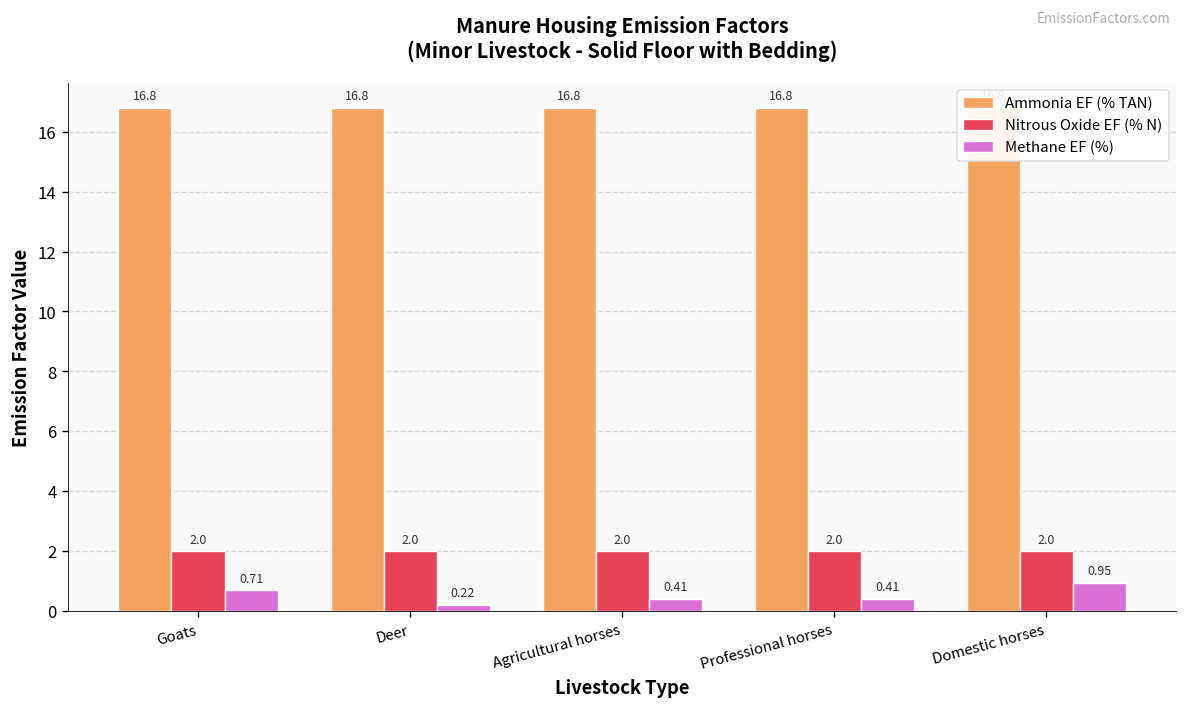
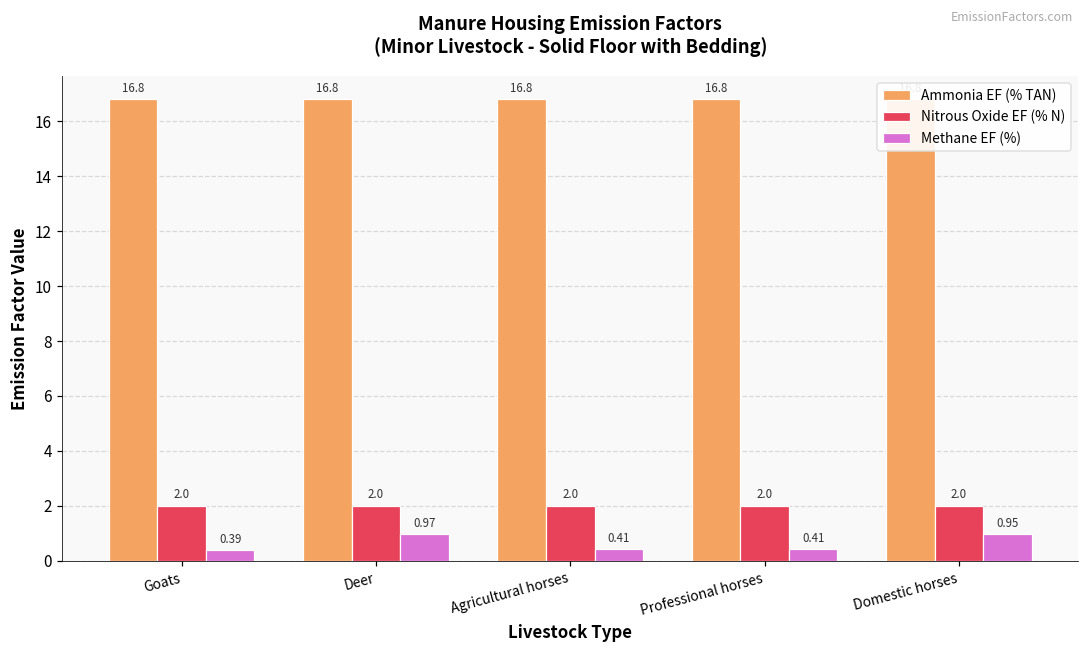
  {
    "Ammonia EF (% TAN)": {
      "Goats": 16.8,
      "Deer": 16.8,
      "Agricultural horses": 16.8,
      "Professional horses": 16.8
    },
    "Nitrous Oxide EF (% N)": {
      "Goats": 2.0,
      "Deer": 2.0,
      "Agricultural horses": 2.0,
      "Professional horses": 2.0,
      "Domestic horses": 2.0
    },
    "Methane EF (%)": {
-     "Goats": 0.71,
-     "Deer": 0.22,
+     "Goats": 0.39,
+     "Deer": 0.97,
      "Agricultural horses": 0.41,
      "Professional horses": 0.41,
      "Domestic horses": 0.95
    }
  }
